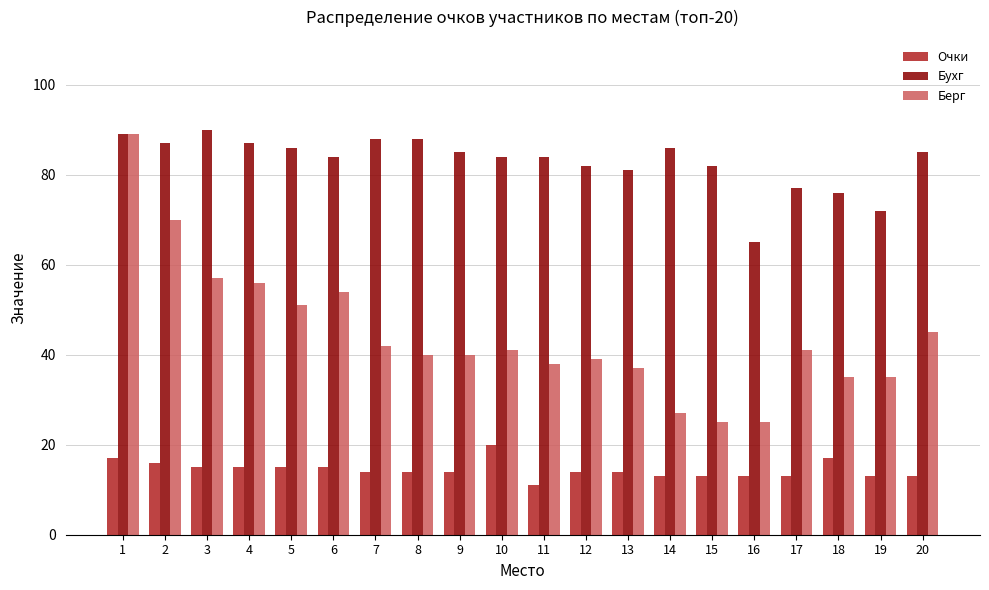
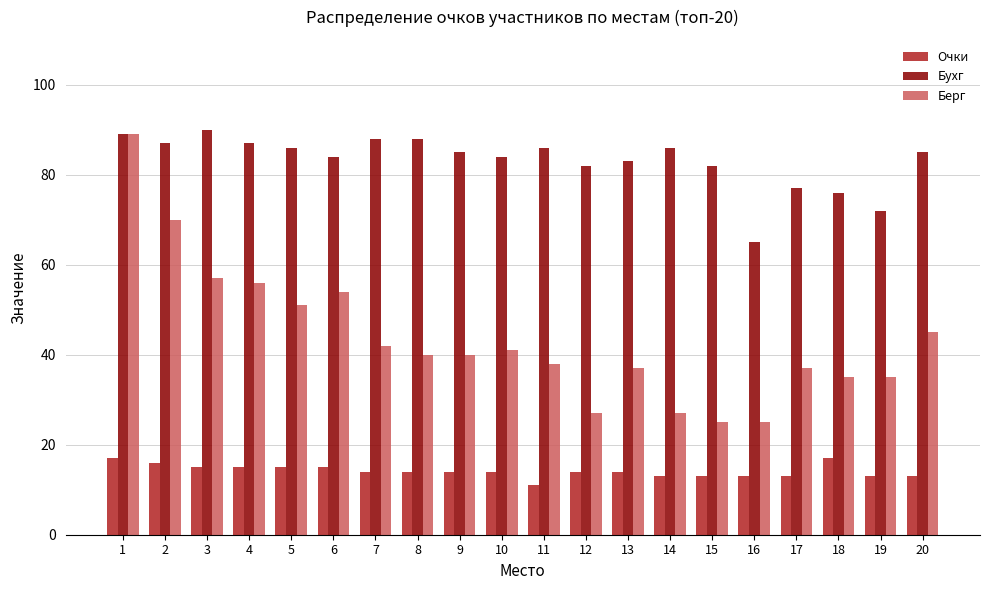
  {
    "Очки": {
      "1": 17,
      "2": 16,
      "3": 15,
      "4": 15,
      "5": 15,
      "6": 15,
      "7": 14,
      "8": 14,
      "9": 14,
-     "10": 20,
+     "10": 14,
      "11": 11,
      "12": 14,
      "13": 14,
      "14": 13,
      "15": 13,
      "16": 13,
      "17": 13,
      "18": 17,
      "19": 13,
      "20": 13
    },
    "Бухг": {
      "1": 89,
      "2": 87,
      "3": 90,
      "4": 87,
      "5": 86,
      "6": 84,
      "7": 88,
      "8": 88,
      "9": 85,
      "10": 84,
-     "11": 84,
+     "11": 86,
      "12": 82,
-     "13": 81,
+     "13": 83,
      "14": 86,
      "15": 82,
      "16": 65,
      "17": 77,
      "18": 76,
      "19": 72,
      "20": 85
    },
    "Берг": {
      "1": 89,
      "2": 70,
      "3": 57,
      "4": 56,
      "5": 51,
      "6": 54,
      "7": 42,
      "8": 40,
      "9": 40,
      "10": 41,
      "11": 38,
-     "12": 39,
+     "12": 27,
      "13": 37,
      "14": 27,
      "15": 25,
      "16": 25,
-     "17": 41,
+     "17": 37,
      "18": 35,
      "19": 35,
      "20": 45
    }
  }
